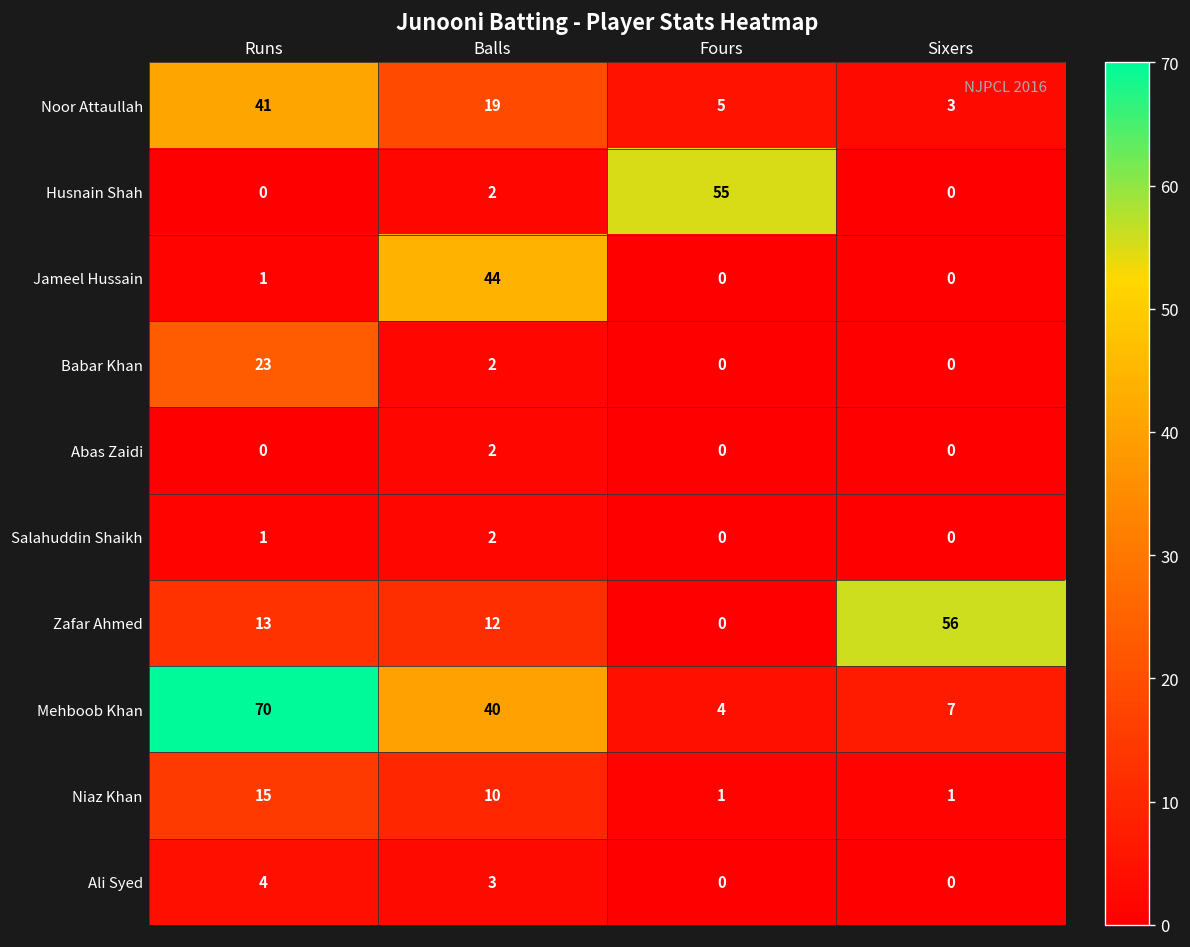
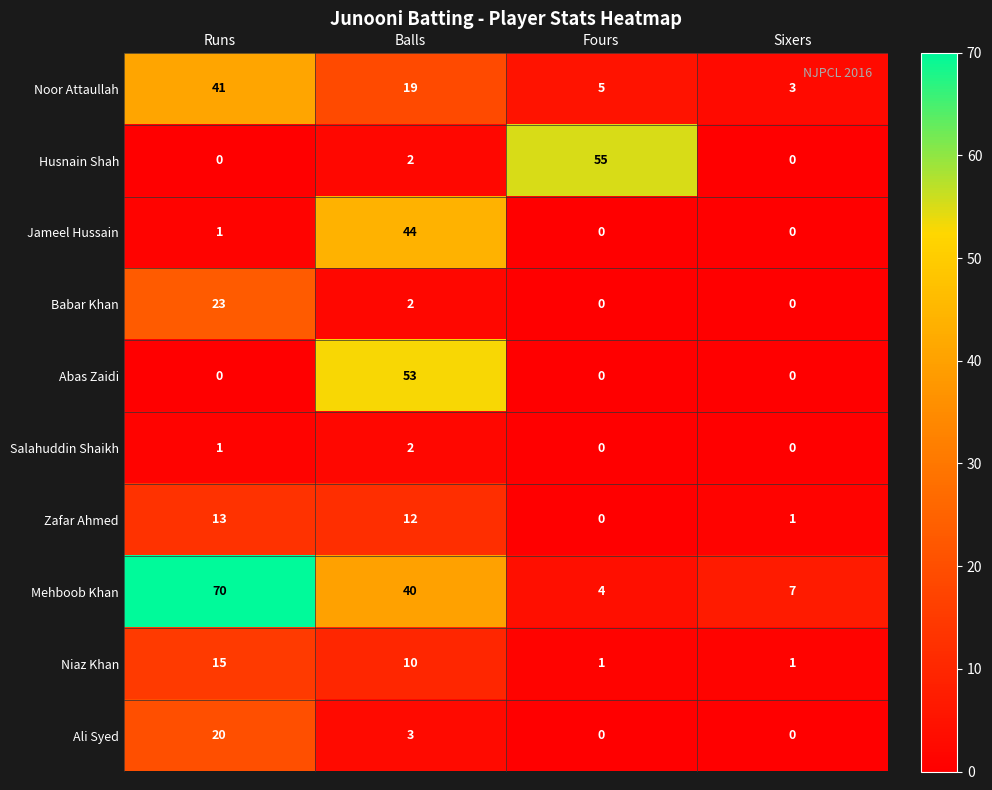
  {
    "Noor Attaullah": {
      "Runs": 41,
      "Balls": 19,
      "Fours": 5
    },
    "Husnain Shah": {
      "Runs": 0,
      "Balls": 2,
      "Fours": 55,
      "Sixers": 0
    },
    "Jameel Hussain": {
      "Runs": 1,
      "Balls": 44,
      "Fours": 0,
      "Sixers": 0
    },
    "Babar Khan": {
      "Runs": 23,
      "Balls": 2,
      "Fours": 0,
      "Sixers": 0
    },
    "Abas Zaidi": {
      "Runs": 0,
-     "Balls": 2,
+     "Balls": 53,
      "Fours": 0,
      "Sixers": 0
    },
    "Salahuddin Shaikh": {
      "Runs": 1,
      "Balls": 2,
      "Fours": 0,
      "Sixers": 0
    },
    "Zafar Ahmed": {
      "Runs": 13,
      "Balls": 12,
      "Fours": 0,
-     "Sixers": 56
+     "Sixers": 1
    },
    "Mehboob Khan": {
      "Runs": 70,
      "Balls": 40,
      "Fours": 4,
      "Sixers": 7
    },
    "Niaz Khan": {
      "Runs": 15,
      "Balls": 10,
      "Fours": 1,
      "Sixers": 1
    },
    "Ali Syed": {
-     "Runs": 4,
+     "Runs": 20,
      "Balls": 3,
      "Fours": 0,
      "Sixers": 0
    }
  }
